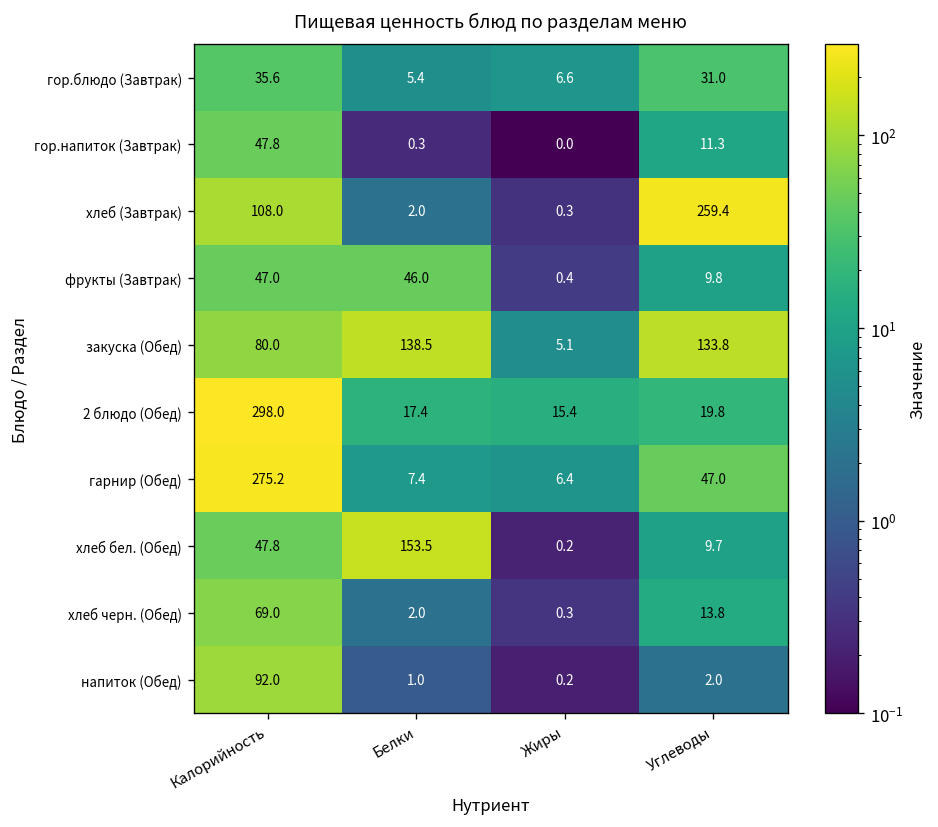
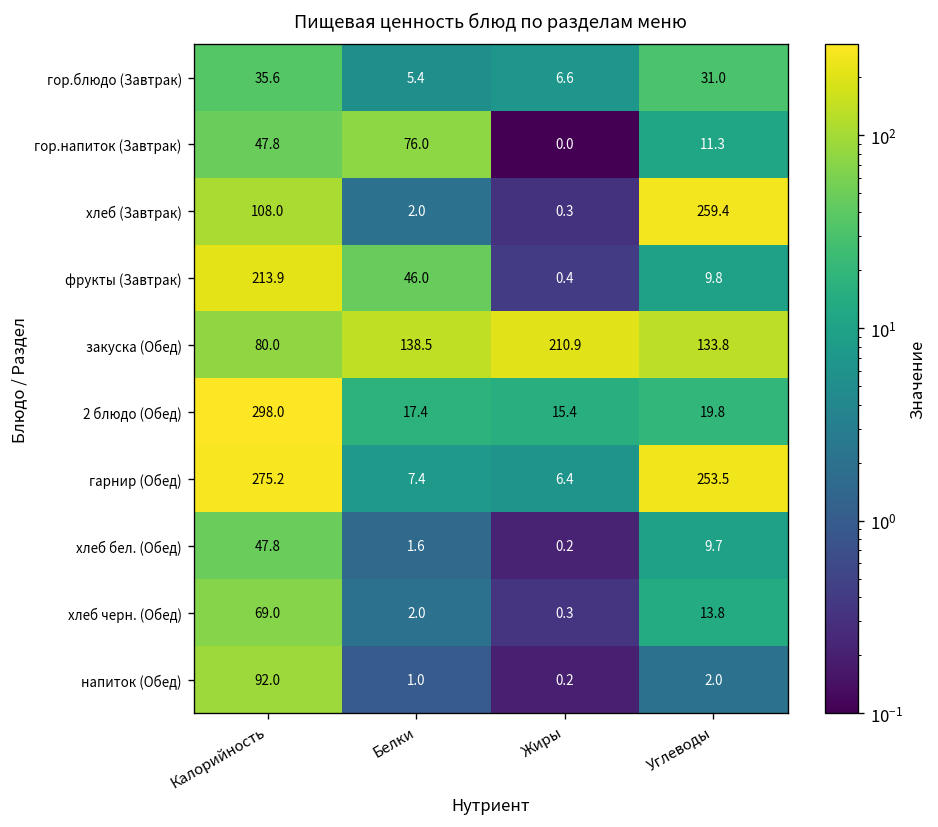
  {
    "гор.блюдо (Завтрак)": {
      "Калорийность": 35.6,
      "Белки": 5.4,
      "Жиры": 6.6,
      "Углеводы": 31.0
    },
    "гор.напиток (Завтрак)": {
      "Калорийность": 47.8,
-     "Белки": 0.3,
+     "Белки": 76.0,
      "Жиры": 0.0,
      "Углеводы": 11.3
    },
    "хлеб (Завтрак)": {
      "Калорийность": 108.0,
      "Белки": 2.0,
      "Жиры": 0.3,
      "Углеводы": 259.4
    },
    "фрукты (Завтрак)": {
-     "Калорийность": 47.0,
+     "Калорийность": 213.9,
      "Белки": 46.0,
      "Жиры": 0.4,
      "Углеводы": 9.8
    },
    "закуска (Обед)": {
      "Калорийность": 80.0,
      "Белки": 138.5,
-     "Жиры": 5.1,
+     "Жиры": 210.9,
      "Углеводы": 133.8
    },
    "2 блюдо (Обед)": {
      "Калорийность": 298.0,
      "Белки": 17.4,
      "Жиры": 15.4,
      "Углеводы": 19.8
    },
    "гарнир (Обед)": {
      "Калорийность": 275.2,
      "Белки": 7.4,
      "Жиры": 6.4,
-     "Углеводы": 47.0
+     "Углеводы": 253.5
    },
    "хлеб бел. (Обед)": {
      "Калорийность": 47.8,
-     "Белки": 153.5,
+     "Белки": 1.6,
      "Жиры": 0.2,
      "Углеводы": 9.7
    },
    "хлеб черн. (Обед)": {
      "Калорийность": 69.0,
      "Белки": 2.0,
      "Жиры": 0.3,
      "Углеводы": 13.8
    },
    "напиток (Обед)": {
      "Калорийность": 92.0,
      "Белки": 1.0,
      "Жиры": 0.2,
      "Углеводы": 2.0
    }
  }
